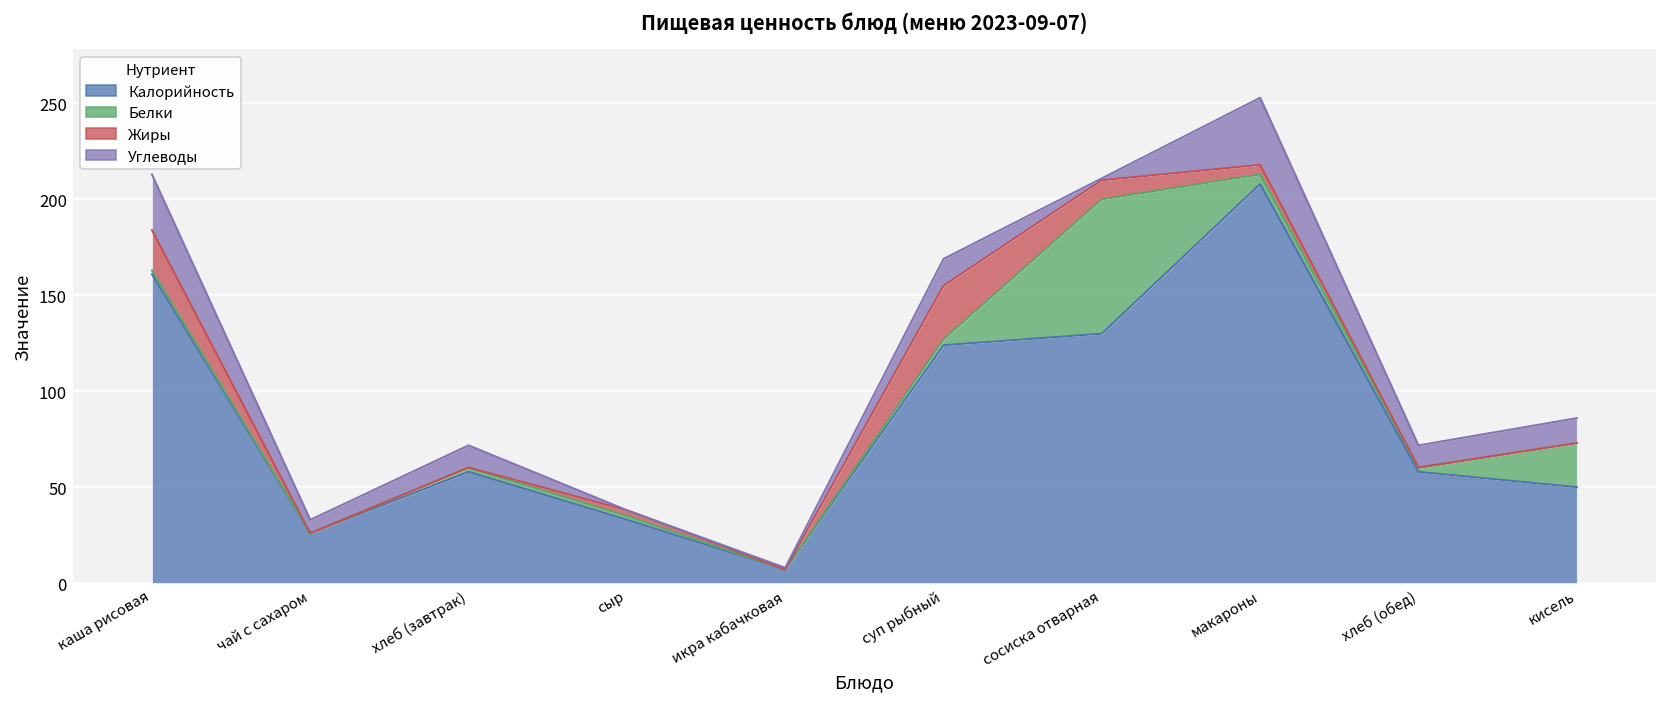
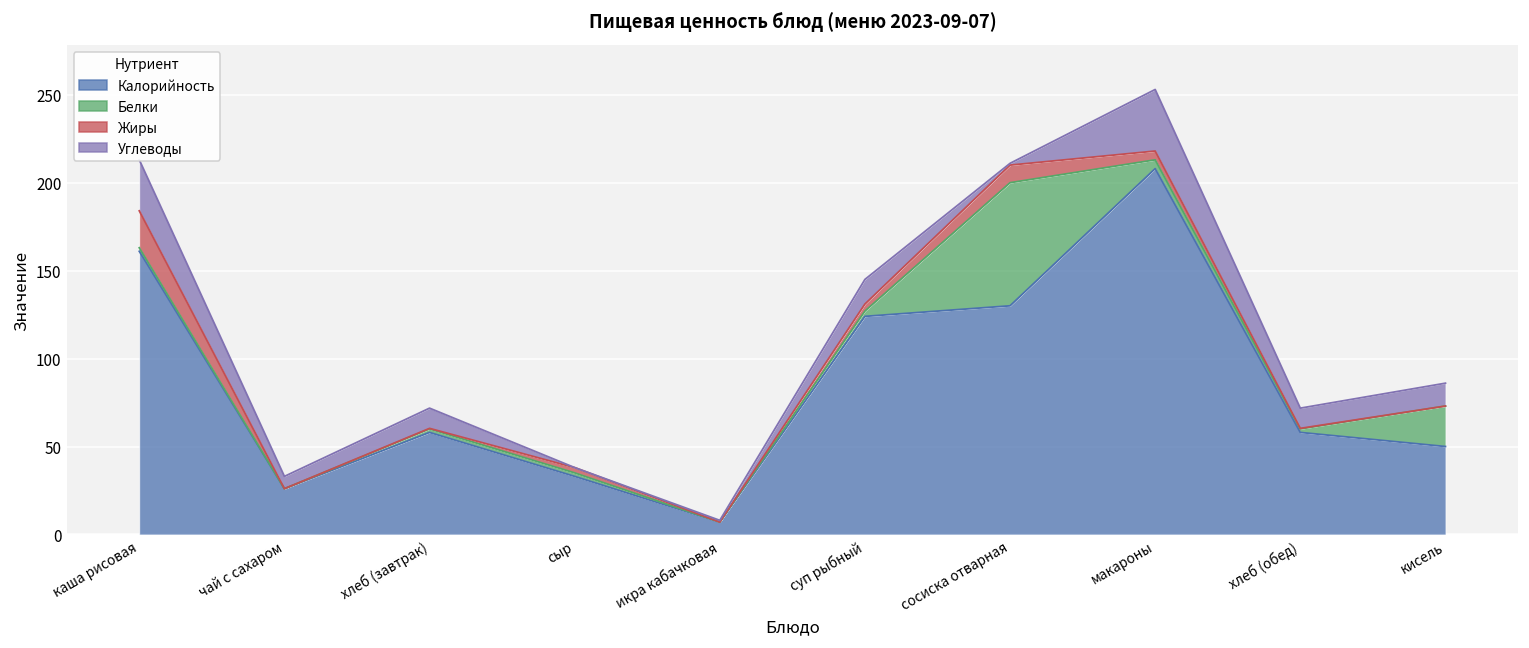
  {
    "Белки": {
      "каша рисовая": 2,
      "сыр": 2,
      "суп рыбный": 3,
      "сосиска отварная": 70,
      "макароны": 5
    },
    "Жиры": {
      "каша рисовая": 21,
-     "суп рыбный": 28,
+     "суп рыбный": 4,
      "макароны": 5
    }
  }
